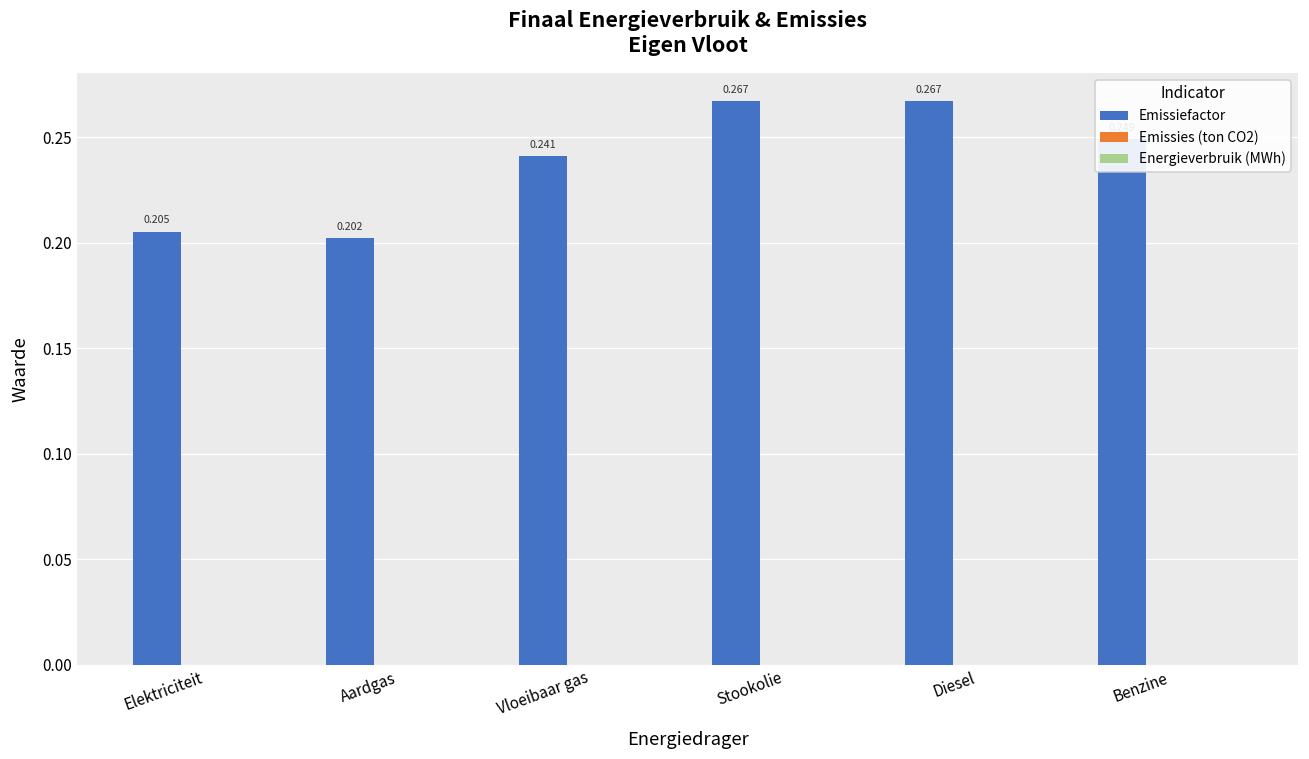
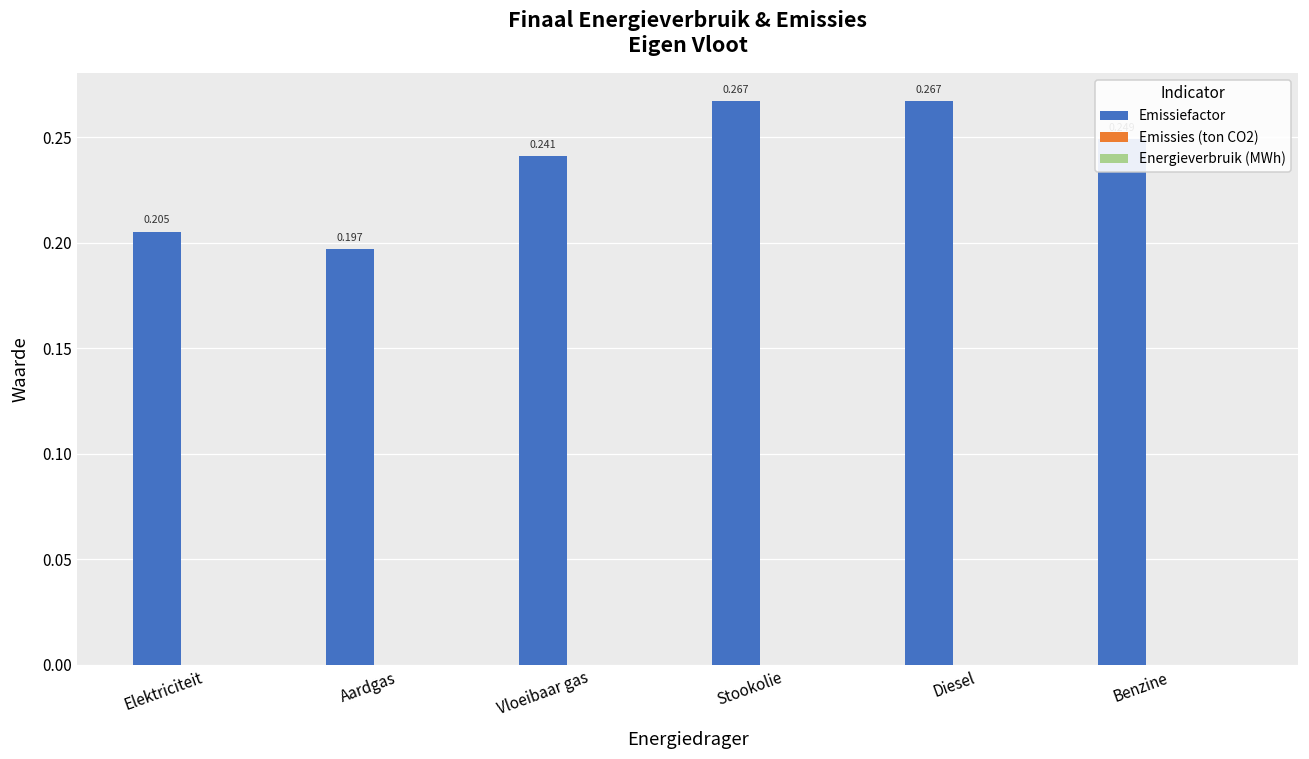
  {
    "Emissiefactor": {
      "Elektriciteit": 0.205,
-     "Aardgas": 0.202,
+     "Aardgas": 0.197,
      "Vloeibaar gas": 0.241,
      "Stookolie": 0.267,
      "Diesel": 0.267
    },
    "Emissies (ton CO2)": {
      "Elektriciteit": 0.000,
      "Aardgas": 0.000,
      "Vloeibaar gas": 0.000,
      "Stookolie": 0.000,
      "Diesel": 0.000,
      "Benzine": 0.000
    },
    "Energieverbruik (MWh)": {
      "Elektriciteit": 0.000,
      "Aardgas": 0.000,
      "Vloeibaar gas": 0.000,
      "Stookolie": 0.000,
      "Diesel": 0.000,
      "Benzine": 0.000
    }
  }
